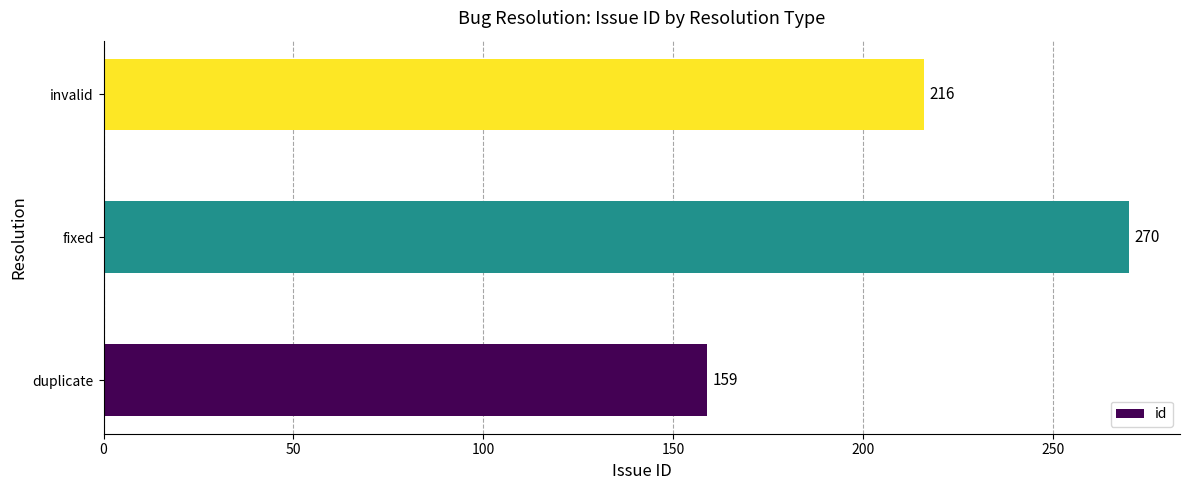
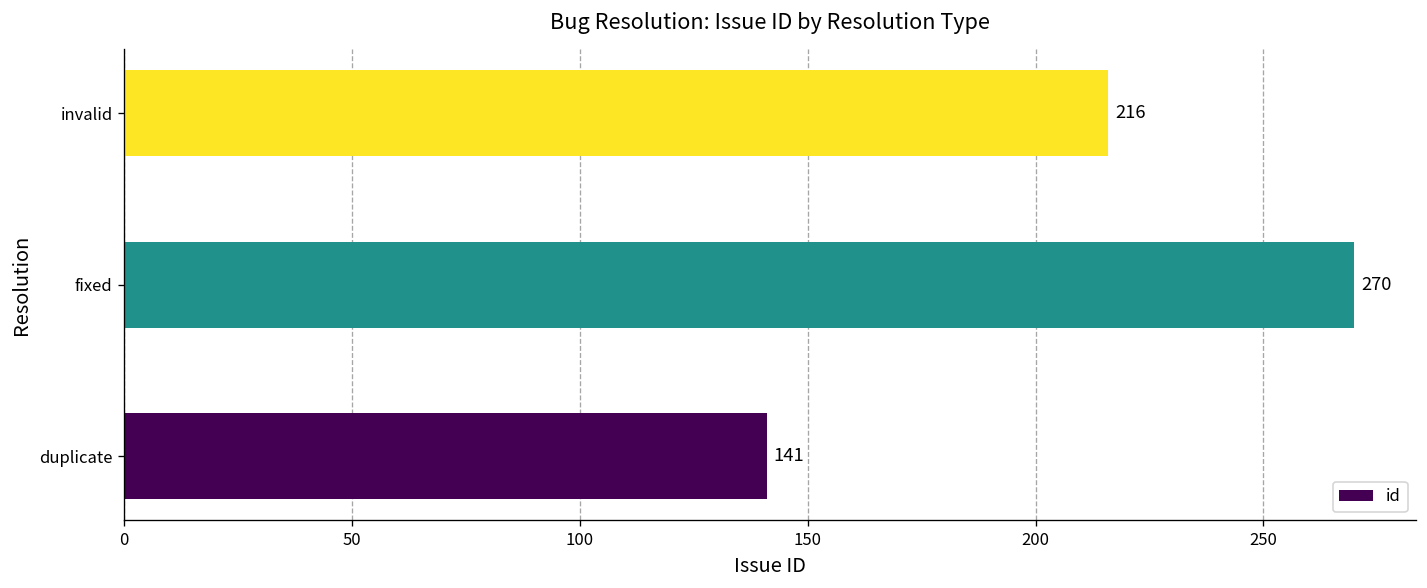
  {
    "invalid": 216,
    "fixed": 270,
-   "duplicate": 159
+   "duplicate": 141
  }
